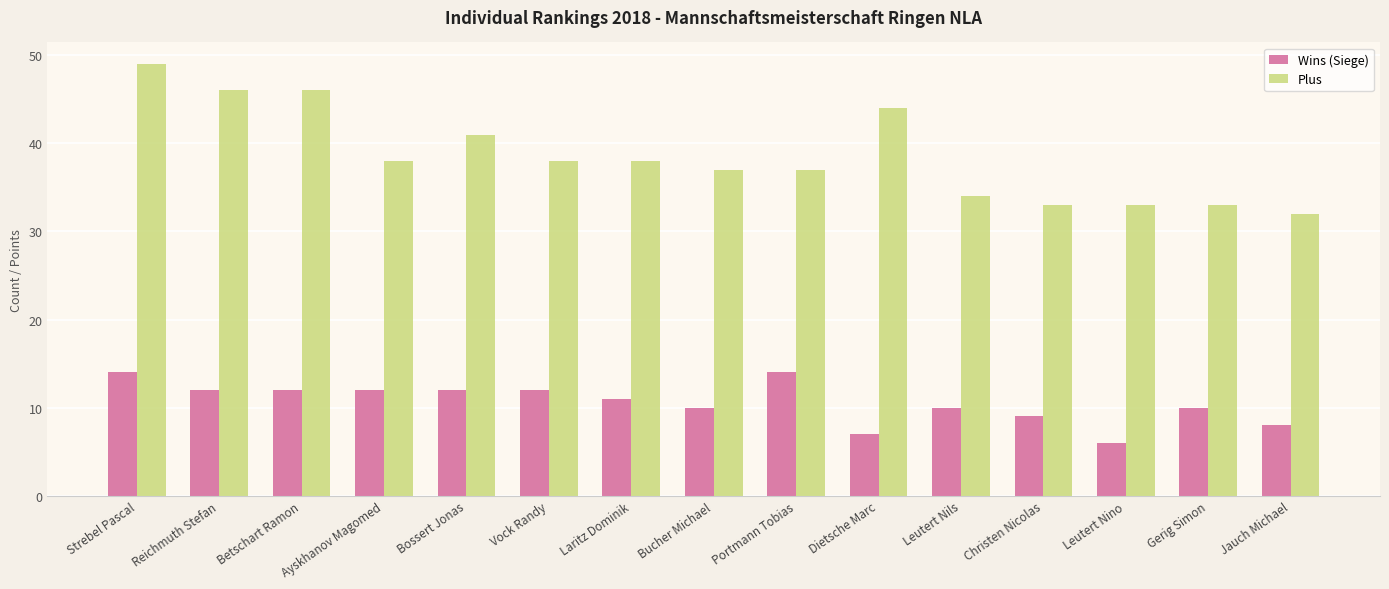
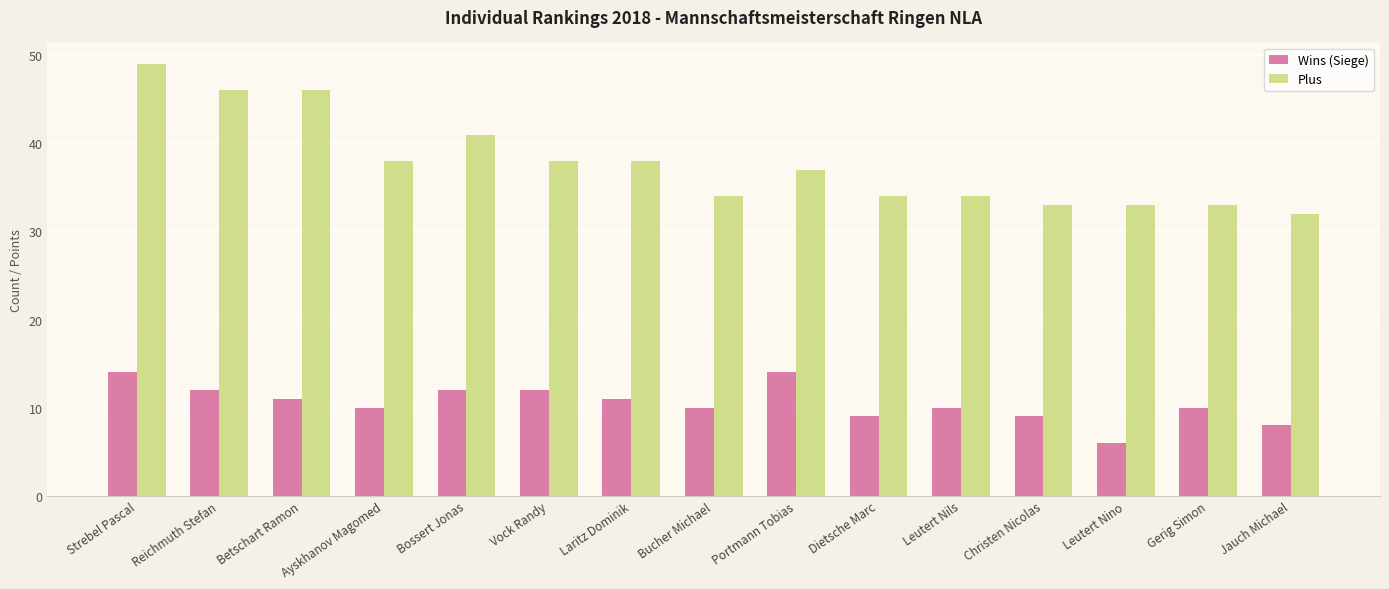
  {
    "Wins (Siege)": {
      "Strebel Pascal": 14,
      "Reichmuth Stefan": 12,
-     "Betschart Ramon": 12,
-     "Ayskhanov Magomed": 12,
+     "Betschart Ramon": 11,
+     "Ayskhanov Magomed": 10,
      "Bossert Jonas": 12,
      "Vock Randy": 12,
      "Laritz Dominik": 11,
      "Bucher Michael": 10,
      "Portmann Tobias": 14,
-     "Dietsche Marc": 7,
+     "Dietsche Marc": 9,
      "Leutert Nils": 10,
      "Christen Nicolas": 9,
      "Leutert Nino": 6,
      "Gerig Simon": 10,
      "Jauch Michael": 8
    },
    "Plus": {
      "Strebel Pascal": 49,
      "Reichmuth Stefan": 46,
      "Betschart Ramon": 46,
      "Ayskhanov Magomed": 38,
      "Bossert Jonas": 41,
      "Vock Randy": 38,
      "Laritz Dominik": 38,
-     "Bucher Michael": 37,
+     "Bucher Michael": 34,
      "Portmann Tobias": 37,
-     "Dietsche Marc": 44,
+     "Dietsche Marc": 34,
      "Leutert Nils": 34,
      "Christen Nicolas": 33,
      "Leutert Nino": 33,
      "Gerig Simon": 33,
      "Jauch Michael": 32
    }
  }
